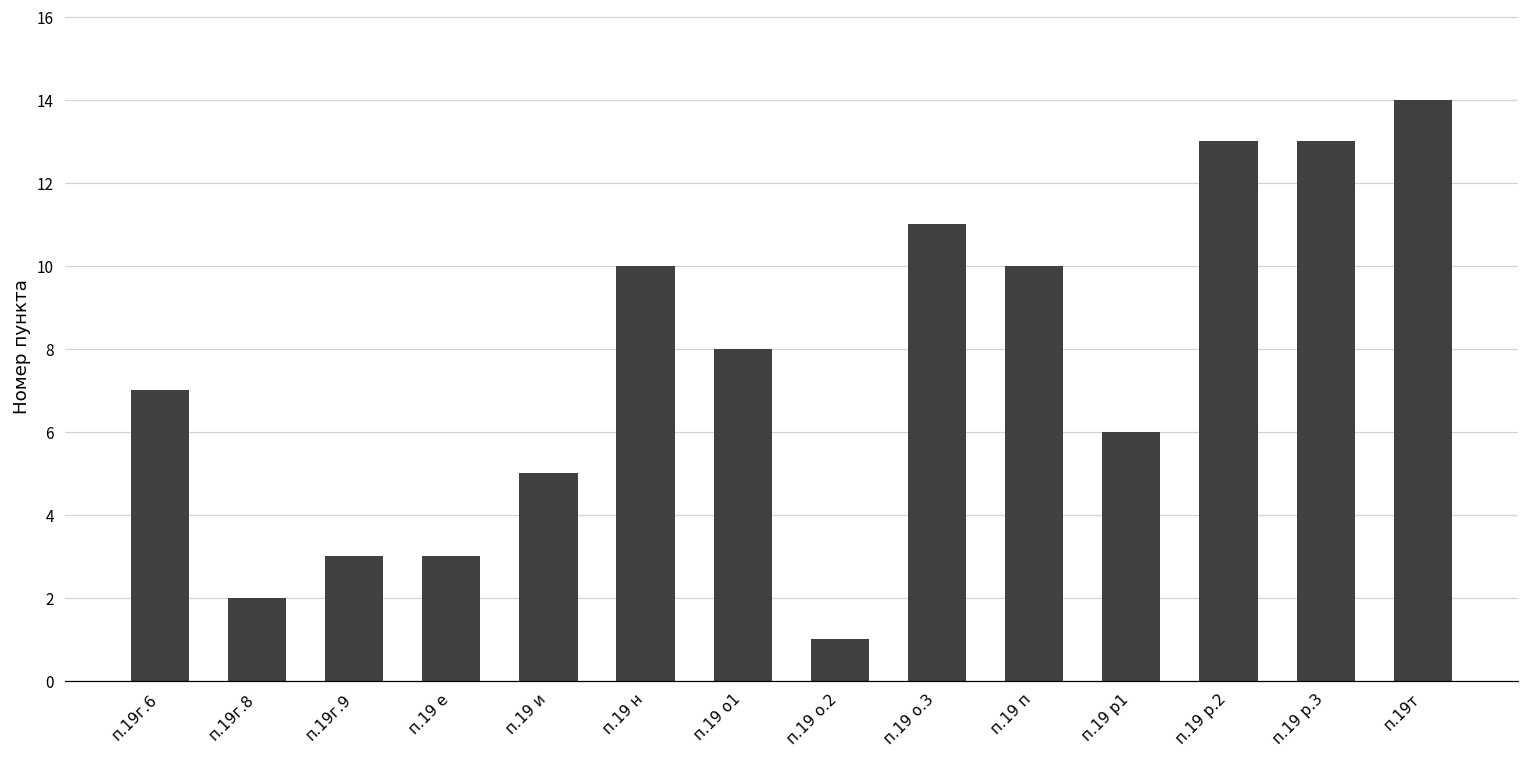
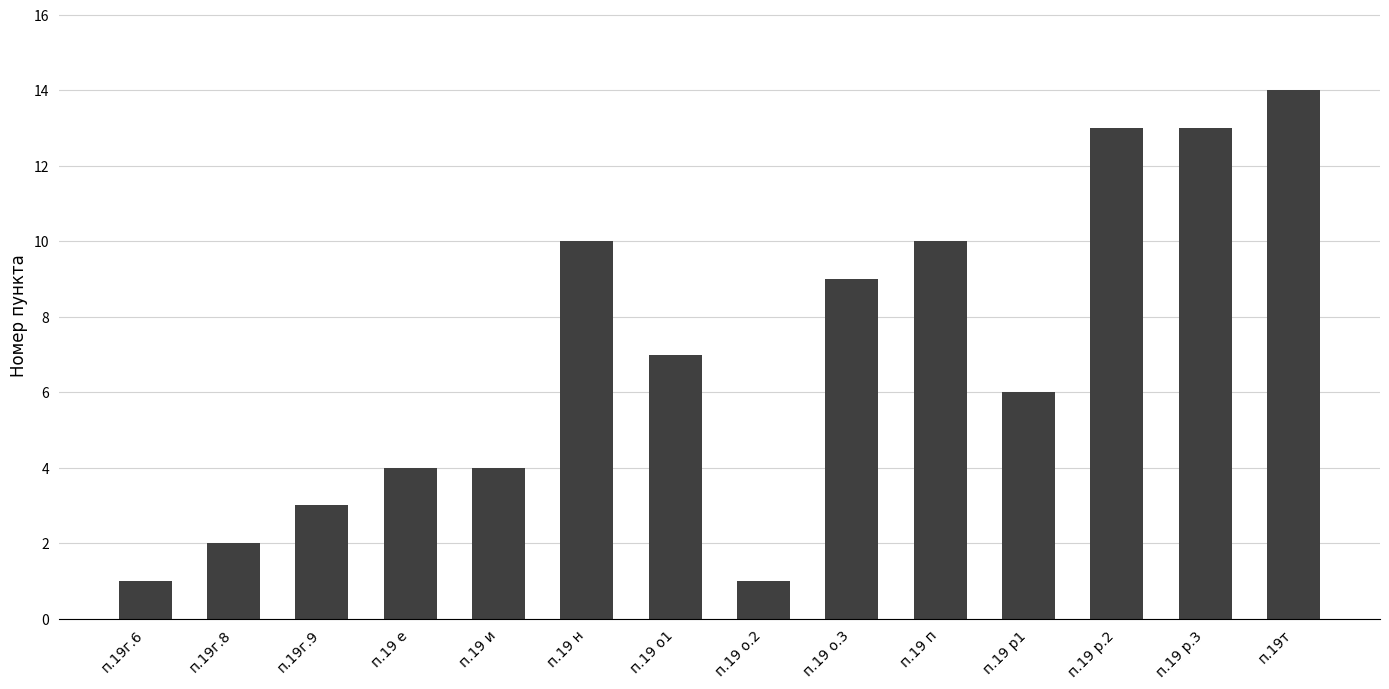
  {
-   "п.19г.6": 7,
+   "п.19г.6": 1,
    "п.19г.8": 2,
    "п.19г.9": 3,
-   "п.19 е": 3,
-   "п.19 и": 5,
+   "п.19 е": 4,
+   "п.19 и": 4,
    "п.19 н": 10,
-   "п.19 о1": 8,
+   "п.19 о1": 7,
    "п.19 о.2": 1,
-   "п.19 о.3": 11,
+   "п.19 о.3": 9,
    "п.19 п": 10,
    "п.19 р1": 6,
    "п.19 р.2": 13,
    "п.19 р.3": 13,
    "п.19т": 14
  }
